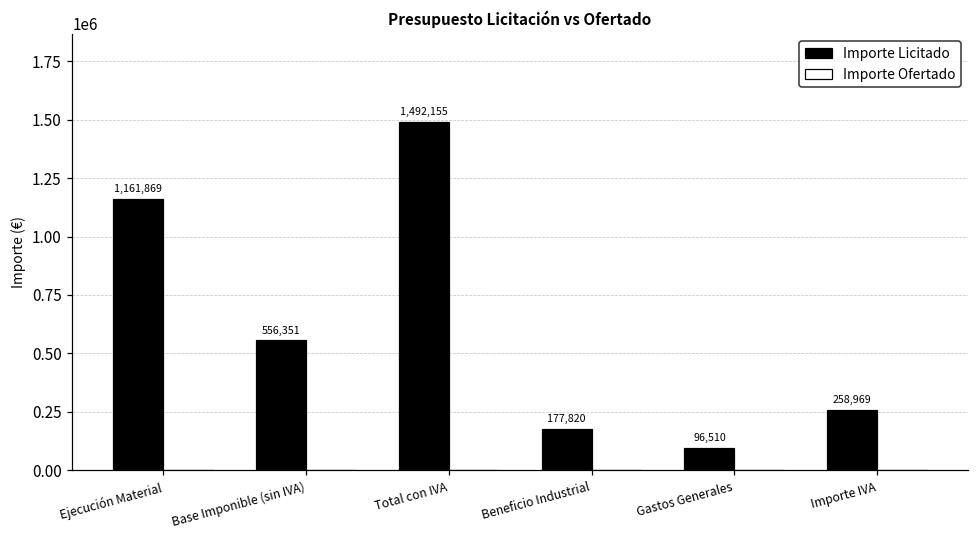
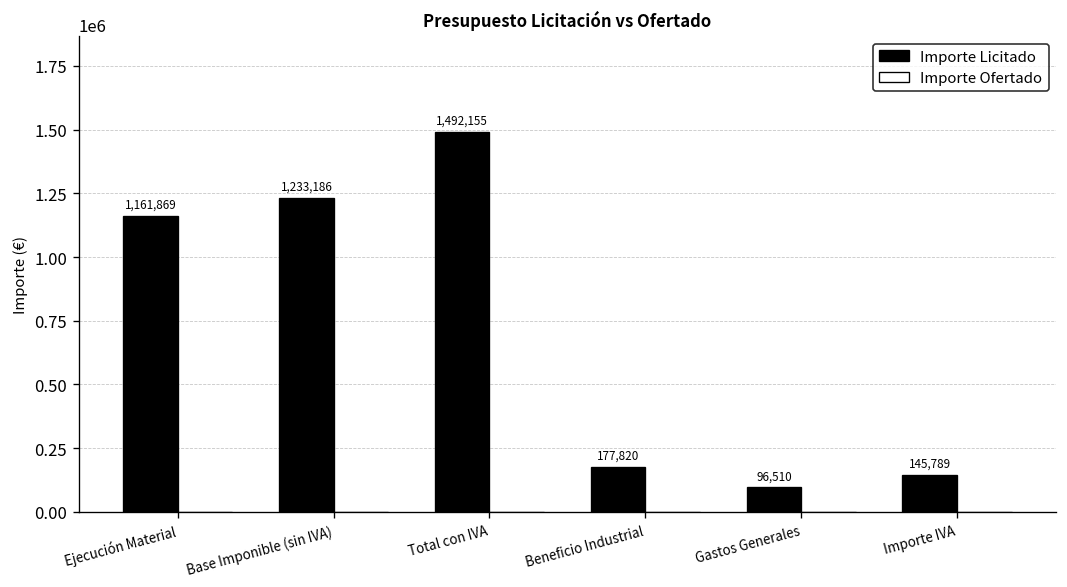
  {
    "Importe Licitado": {
      "Ejecución Material": "1,161,869",
-     "Base Imponible (sin IVA)": "556,351",
+     "Base Imponible (sin IVA)": "1,233,186",
      "Total con IVA": "1,492,155",
      "Beneficio Industrial": "177,820",
      "Gastos Generales": "96,510",
-     "Importe IVA": "258,969"
+     "Importe IVA": "145,789"
    },
    "Importe Ofertado": {
      "Ejecución Material": "0",
      "Base Imponible (sin IVA)": "0",
      "Total con IVA": "0",
      "Beneficio Industrial": "0",
      "Gastos Generales": "0",
      "Importe IVA": "0"
    }
  }
